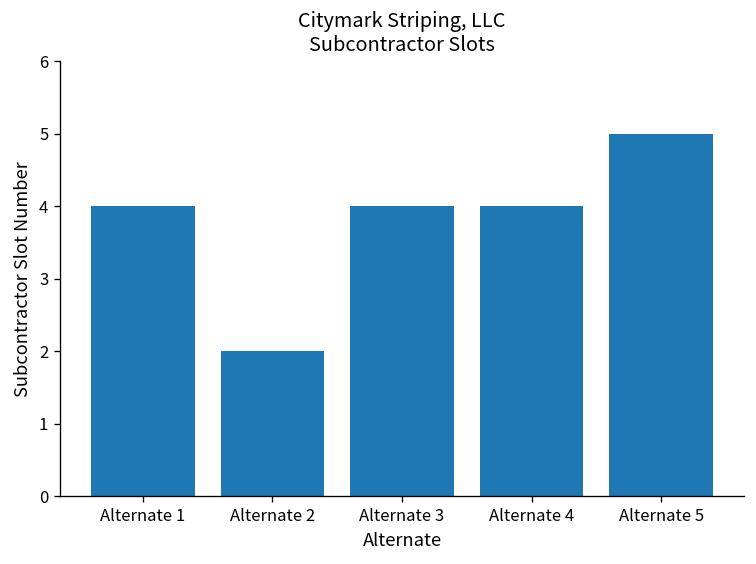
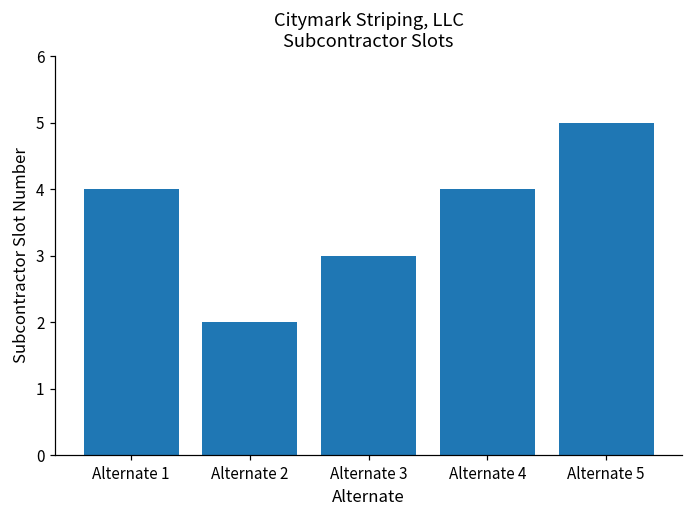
  {
    "Alternate 1": 4,
    "Alternate 2": 2,
-   "Alternate 3": 4,
+   "Alternate 3": 3,
    "Alternate 4": 4,
    "Alternate 5": 5
  }
